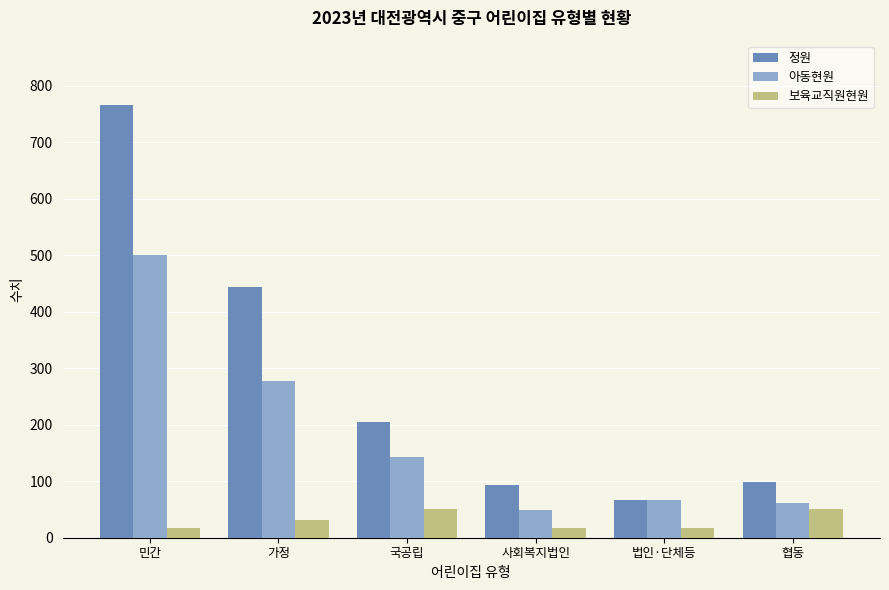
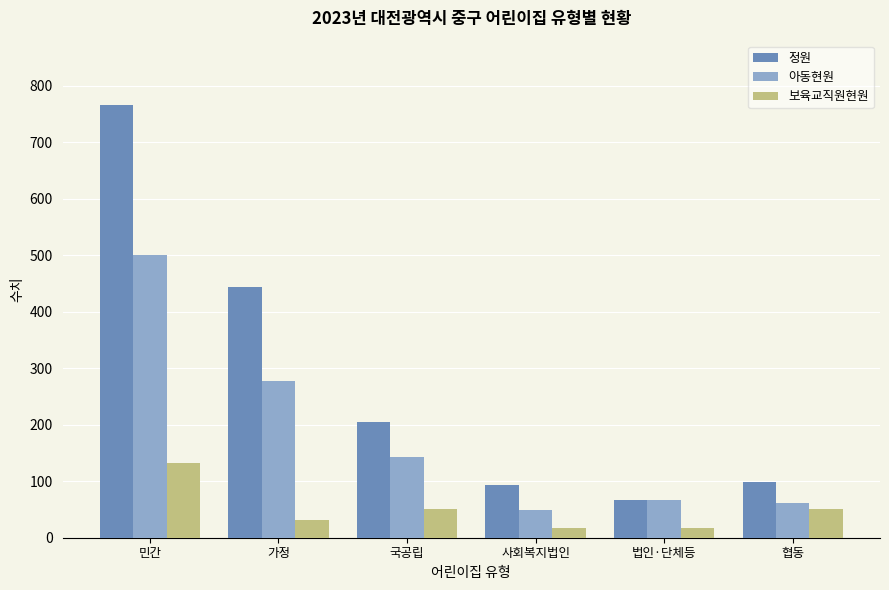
  {
    "보육교직원현원": {
-     "민간": 20,
+     "민간": 130,
      "가정": 30,
      "국공립": 50,
      "사회복지법인": 20,
      "법인·단체등": 20,
      "협동": 50
    }
  }
